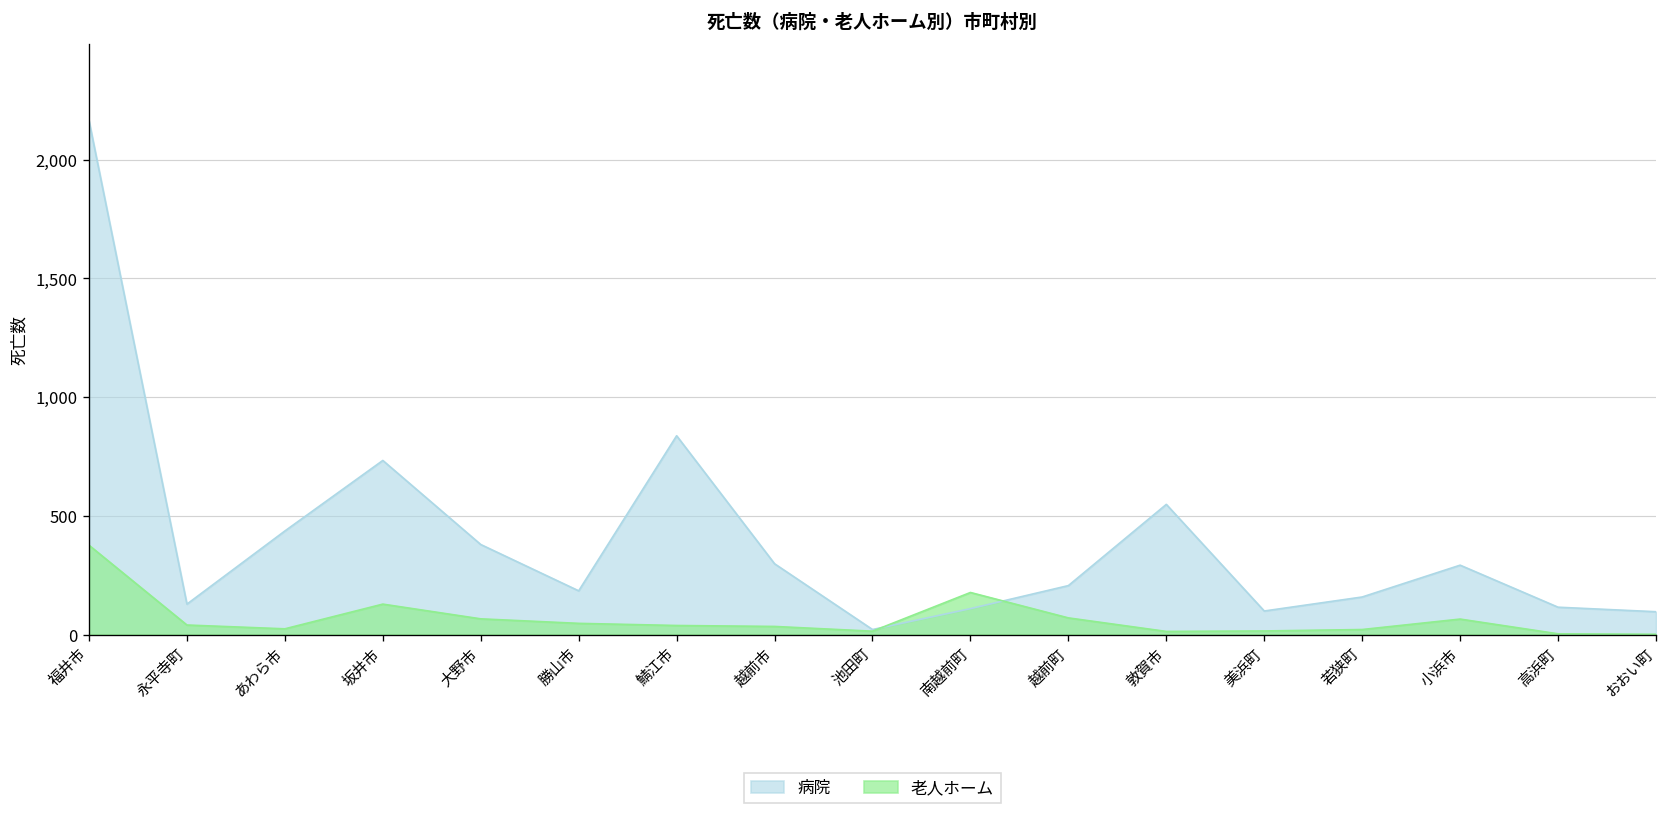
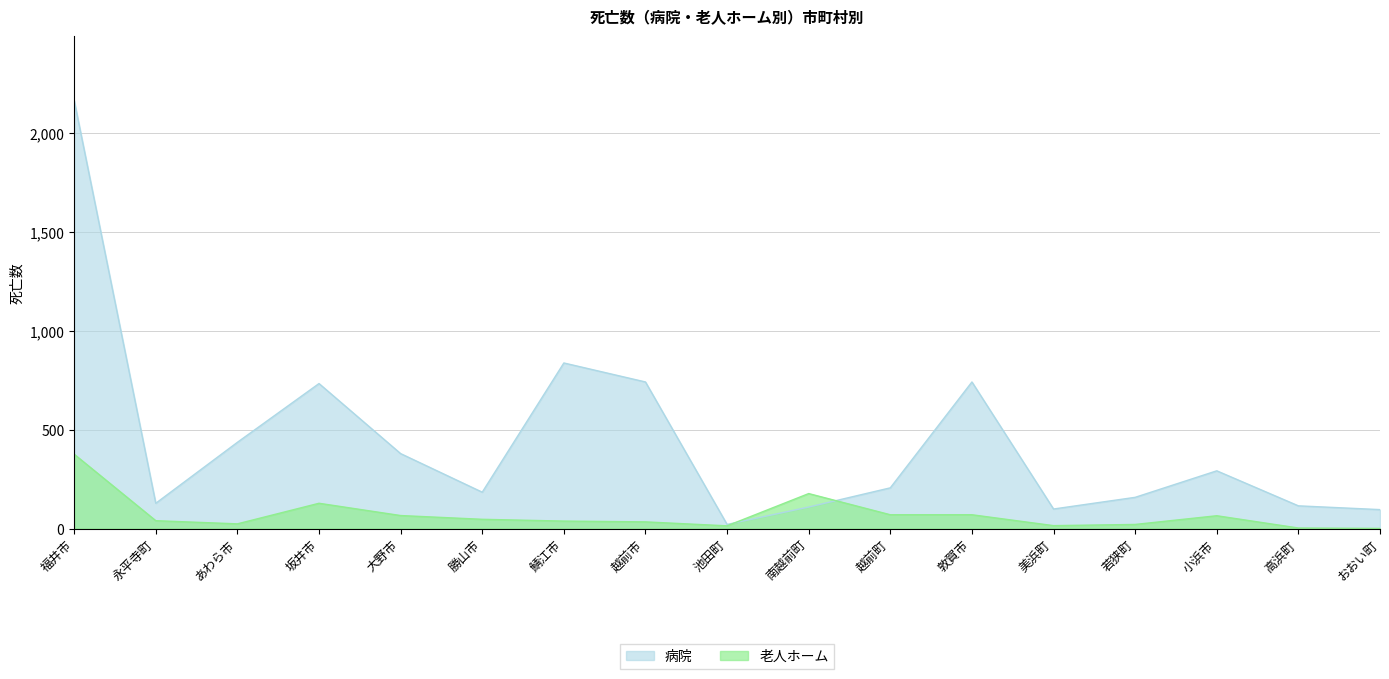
  {
    "病院": {
      "福井市": "2,160",
      "永平寺町": "130",
      "あわら市": "440",
      "坂井市": "730",
      "大野市": "380",
      "勝山市": "180",
      "鯖江市": "840",
-     "越前市": "300",
+     "越前市": "740",
      "南越前町": "110",
      "越前町": "210",
-     "敦賀市": "550",
+     "敦賀市": "740",
      "美浜町": "100",
      "若狭町": "160",
      "小浜市": "290",
      "高浜町": "120",
      "おおい町": "100"
    },
    "老人ホーム": {
      "福井市": "380",
      "永平寺町": "40",
      "あわら市": "20",
      "坂井市": "130",
      "大野市": "70",
      "勝山市": "50",
      "鯖江市": "40",
      "越前市": "30",
      "南越前町": "180",
      "越前町": "70",
-     "敦賀市": "10",
+     "敦賀市": "70",
      "美浜町": "20",
      "若狭町": "20",
      "小浜市": "70",
      "高浜町": "0",
      "おおい町": "0"
    }
  }
